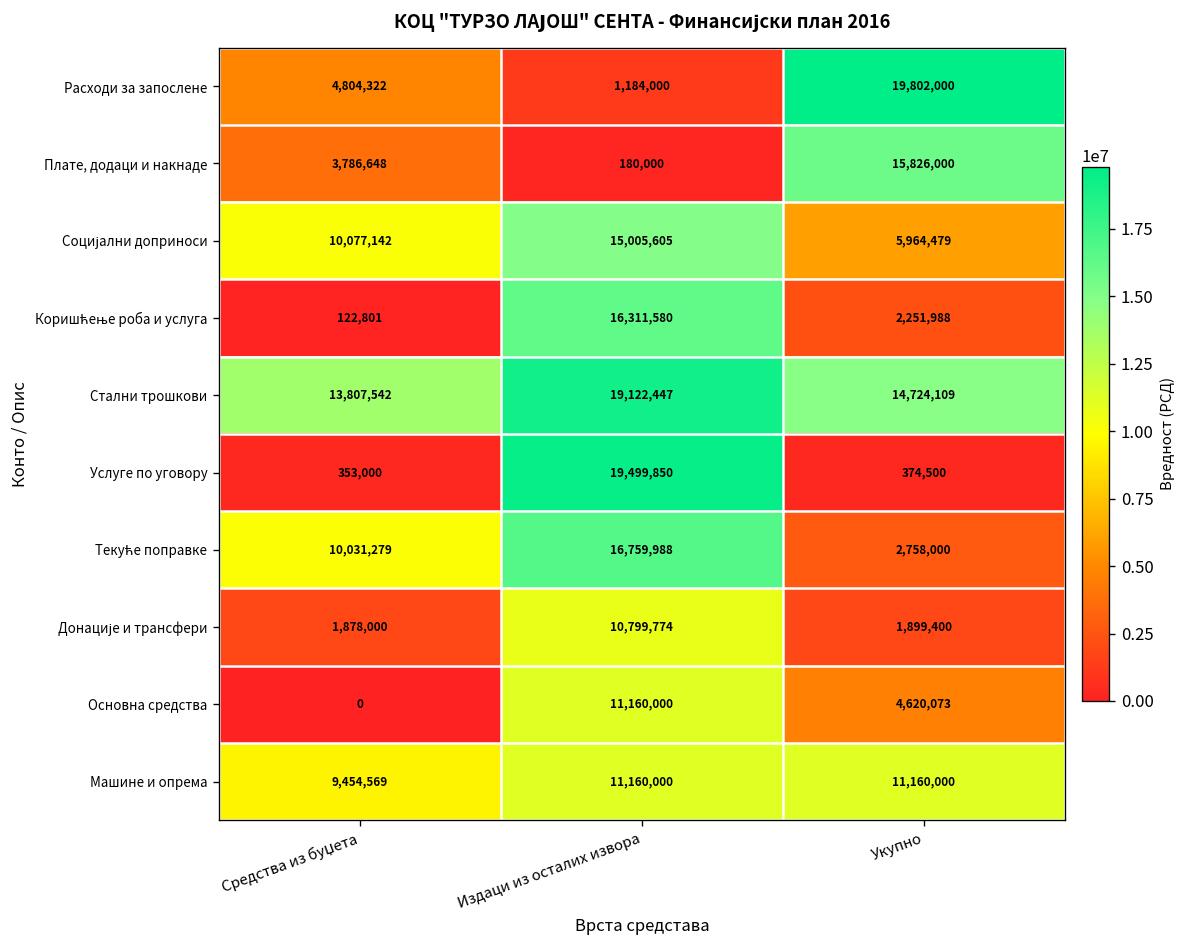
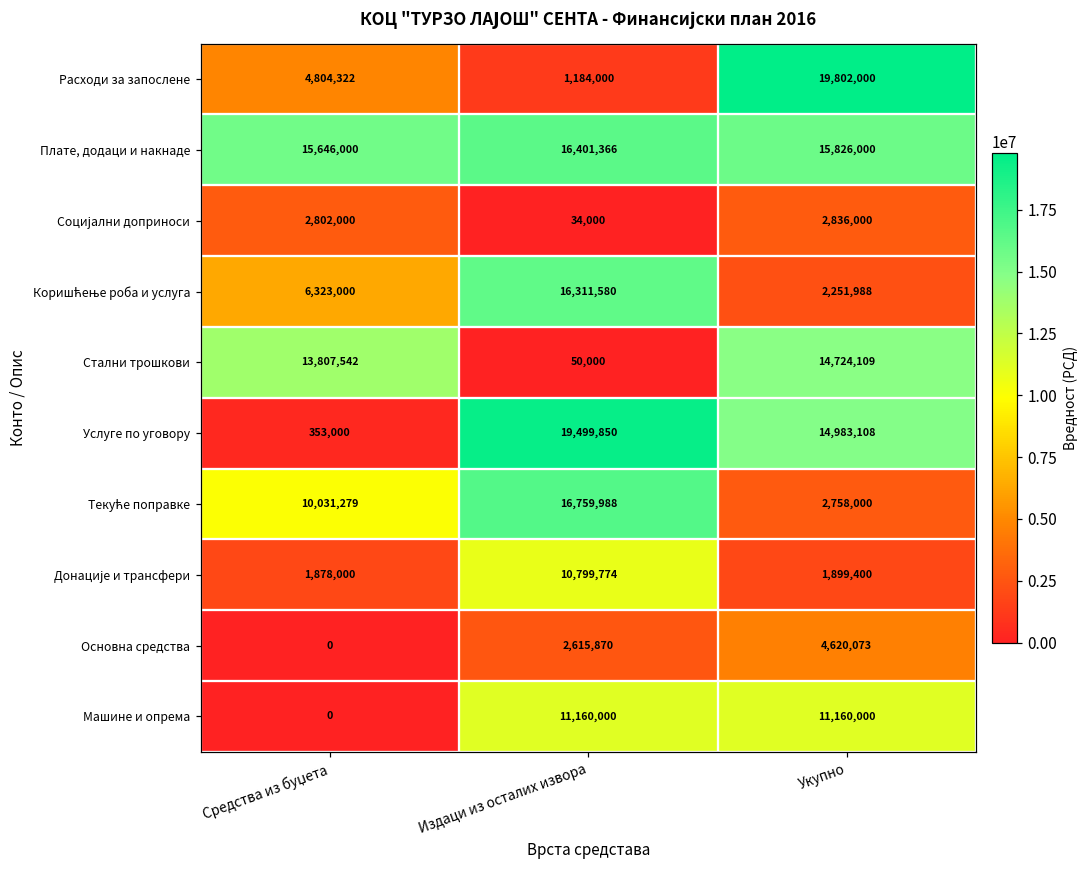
  {
    "Расходи за запослене": {
      "Средства из буџета": "4,804,322",
      "Издаци из осталих извора": "1,184,000",
      "Укупно": "19,802,000"
    },
    "Плате, додаци и накнаде": {
-     "Средства из буџета": "3,786,648",
-     "Издаци из осталих извора": "180,000",
+     "Средства из буџета": "15,646,000",
+     "Издаци из осталих извора": "16,401,366",
      "Укупно": "15,826,000"
    },
    "Социјални доприноси": {
-     "Средства из буџета": "10,077,142",
-     "Издаци из осталих извора": "15,005,605",
-     "Укупно": "5,964,479"
+     "Средства из буџета": "2,802,000",
+     "Издаци из осталих извора": "34,000",
+     "Укупно": "2,836,000"
    },
    "Коришћење роба и услуга": {
-     "Средства из буџета": "122,801",
+     "Средства из буџета": "6,323,000",
      "Издаци из осталих извора": "16,311,580",
      "Укупно": "2,251,988"
    },
    "Стални трошкови": {
      "Средства из буџета": "13,807,542",
-     "Издаци из осталих извора": "19,122,447",
+     "Издаци из осталих извора": "50,000",
      "Укупно": "14,724,109"
    },
    "Услуге по уговору": {
      "Средства из буџета": "353,000",
      "Издаци из осталих извора": "19,499,850",
-     "Укупно": "374,500"
+     "Укупно": "14,983,108"
    },
    "Текуће поправке": {
      "Средства из буџета": "10,031,279",
      "Издаци из осталих извора": "16,759,988",
      "Укупно": "2,758,000"
    },
    "Донације и трансфери": {
      "Средства из буџета": "1,878,000",
      "Издаци из осталих извора": "10,799,774",
      "Укупно": "1,899,400"
    },
    "Основна средства": {
      "Средства из буџета": "0",
-     "Издаци из осталих извора": "11,160,000",
+     "Издаци из осталих извора": "2,615,870",
      "Укупно": "4,620,073"
    },
    "Машине и опрема": {
-     "Средства из буџета": "9,454,569",
+     "Средства из буџета": "0",
      "Издаци из осталих извора": "11,160,000",
      "Укупно": "11,160,000"
    }
  }
